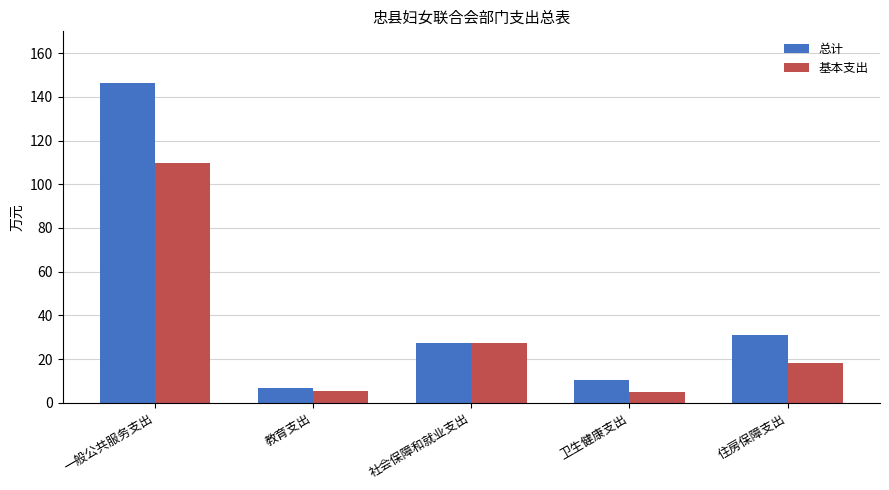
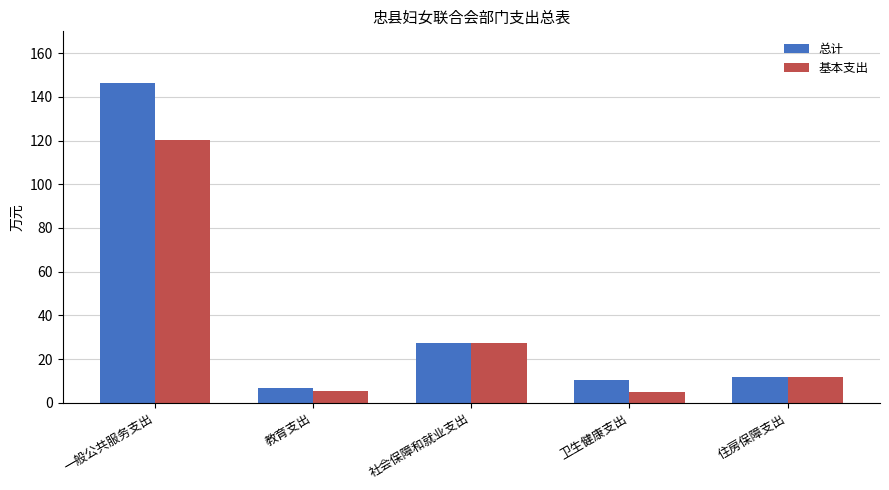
  {
    "总计": {
      "一般公共服务支出": 146,
      "教育支出": 7,
      "社会保障和就业支出": 27,
      "卫生健康支出": 10,
-     "住房保障支出": 31
+     "住房保障支出": 12
    },
    "基本支出": {
-     "一般公共服务支出": 110,
+     "一般公共服务支出": 120,
      "教育支出": 5,
      "社会保障和就业支出": 27,
      "卫生健康支出": 5,
-     "住房保障支出": 18
+     "住房保障支出": 12
    }
  }
